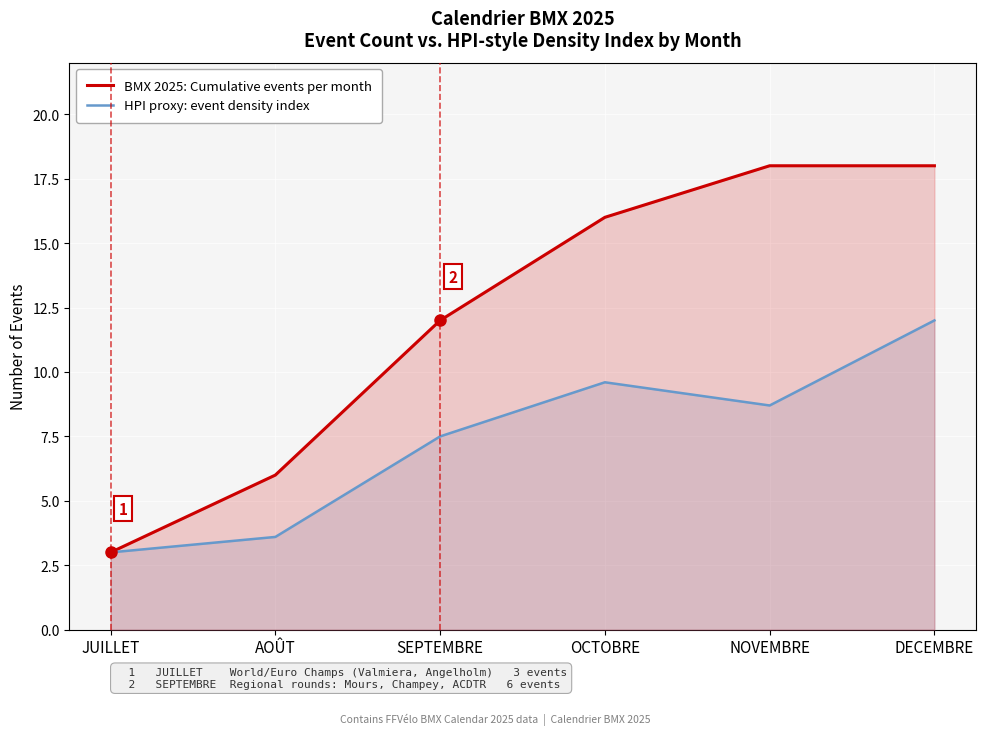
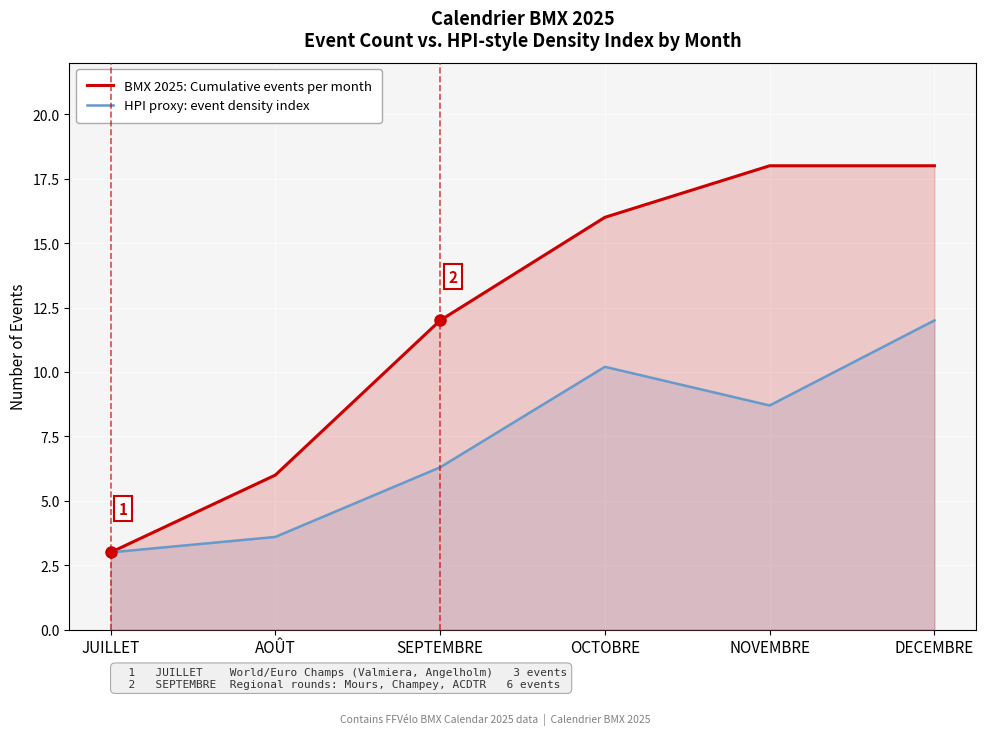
  {
    "HPI proxy: event density index": {
      "AOÛT": 3.6,
-     "SEPTEMBRE": 7.5,
-     "OCTOBRE": 9.6,
+     "SEPTEMBRE": 6.3,
+     "OCTOBRE": 10.2,
      "NOVEMBRE": 8.7,
      "DECEMBRE": 12.0
    }
  }
